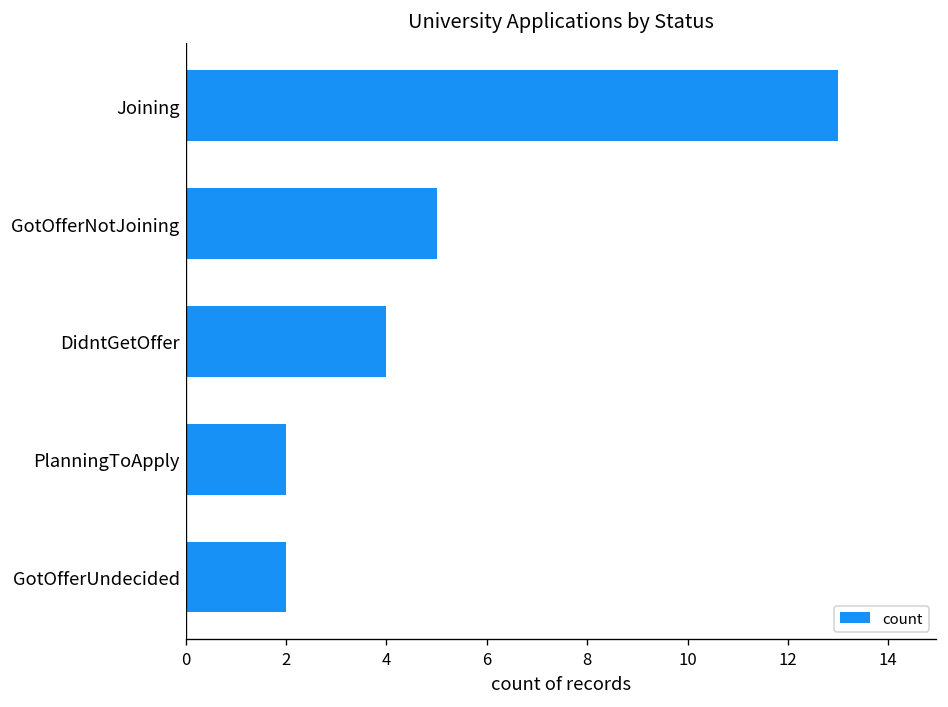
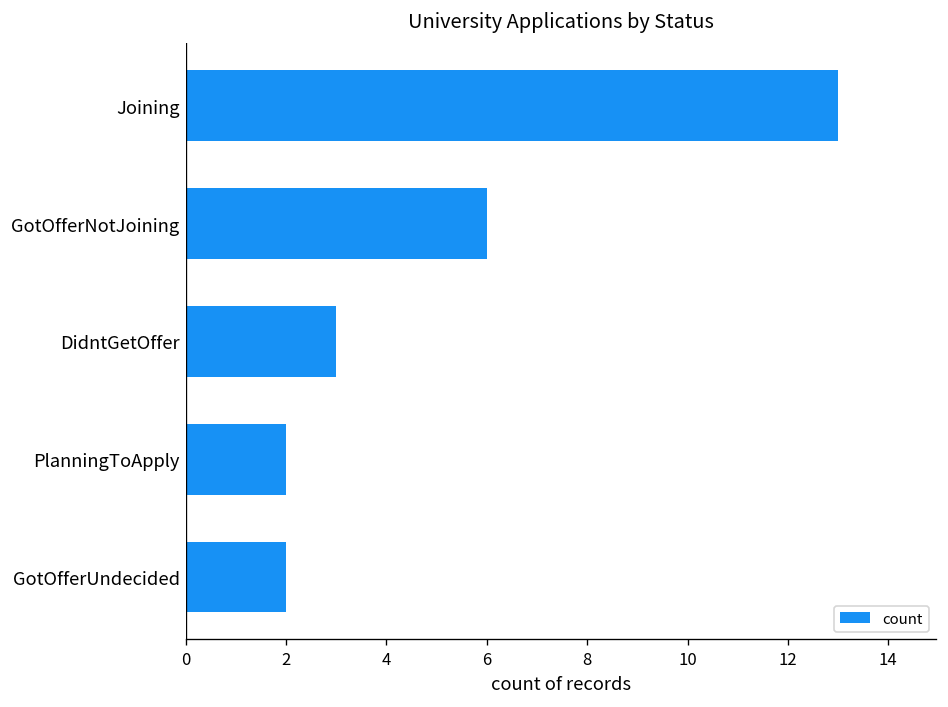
  {
    "Joining": 13,
-   "GotOfferNotJoining": 5,
-   "DidntGetOffer": 4,
+   "GotOfferNotJoining": 6,
+   "DidntGetOffer": 3,
    "PlanningToApply": 2,
    "GotOfferUndecided": 2
  }
